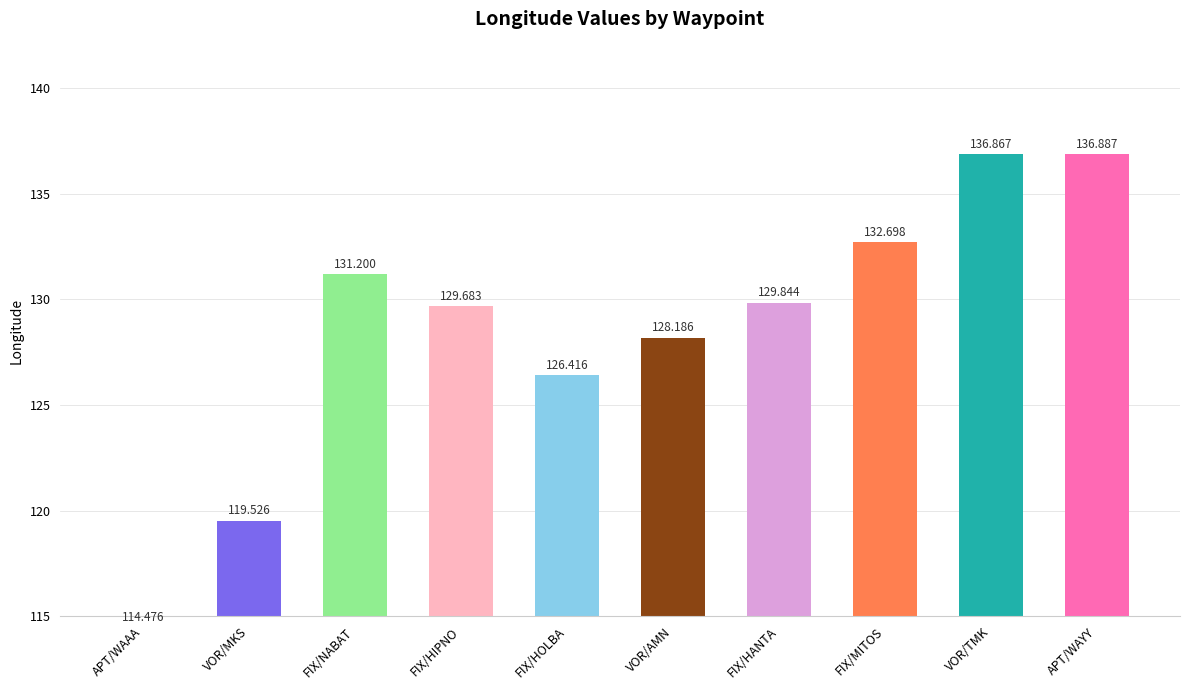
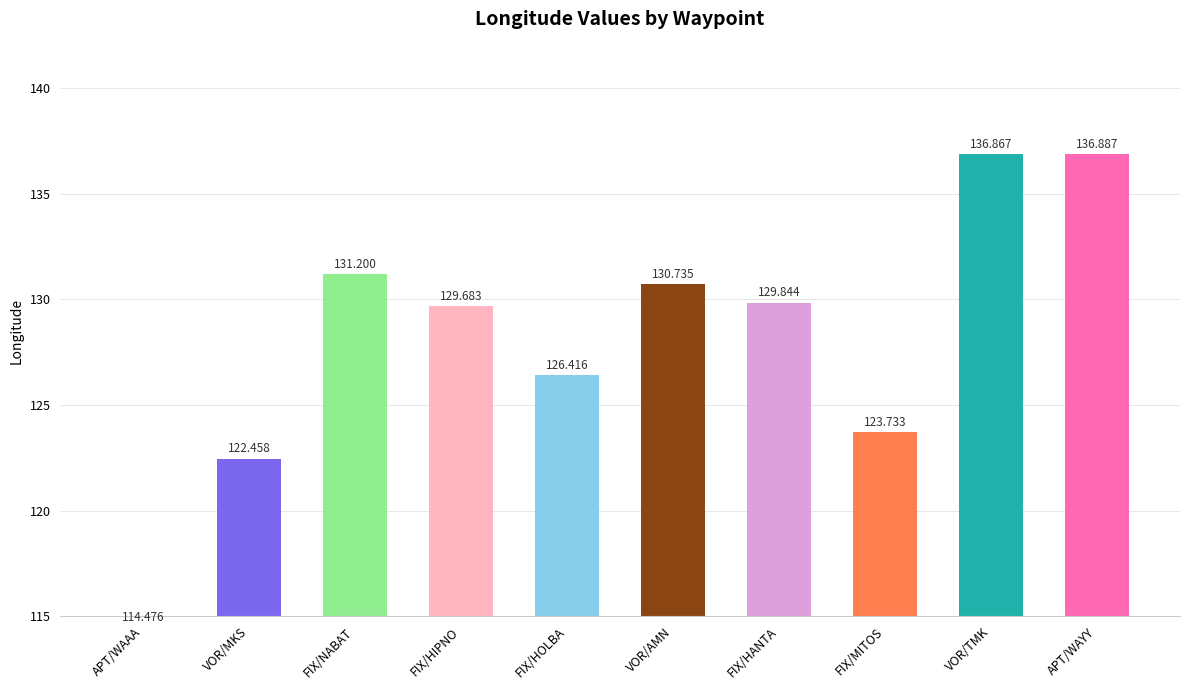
  {
-   "VOR/MKS": 119.526,
+   "VOR/MKS": 122.458,
    "FIX/NABAT": 131.200,
    "FIX/HIPNO": 129.683,
    "FIX/HOLBA": 126.416,
-   "VOR/AMN": 128.186,
+   "VOR/AMN": 130.735,
    "FIX/HANTA": 129.844,
-   "FIX/MITOS": 132.698,
+   "FIX/MITOS": 123.733,
    "VOR/TMK": 136.867,
    "APT/WAYY": 136.887
  }
